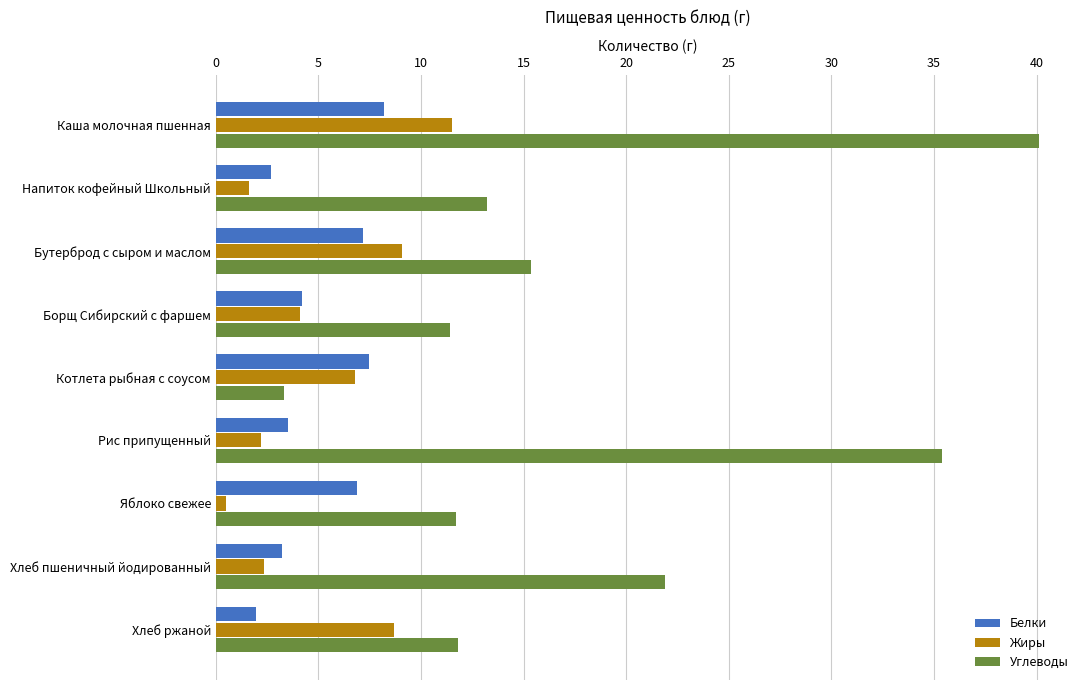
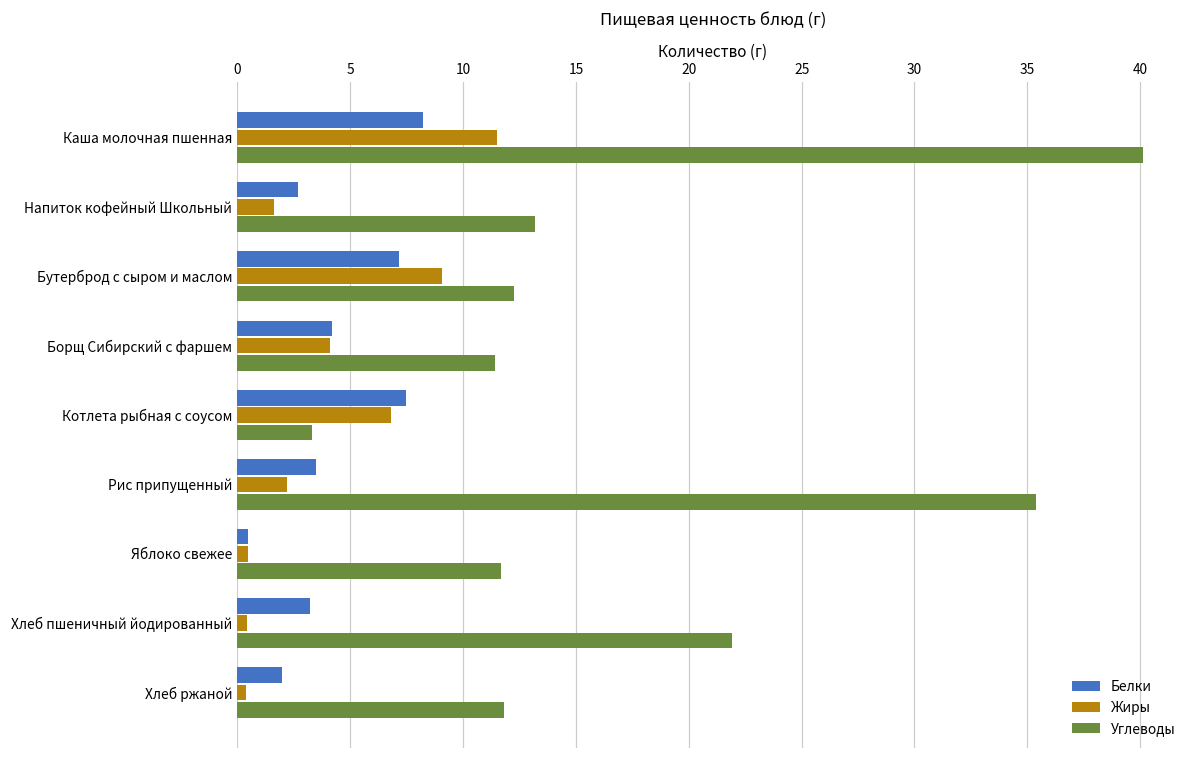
  {
    "Белки": {
      "Каша молочная пшенная": 8.2,
      "Напиток кофейный Школьный": 2.7,
      "Бутерброд с сыром и маслом": 7.2,
      "Борщ Сибирский с фаршем": 4.2,
      "Котлета рыбная с соусом": 7.5,
      "Рис припущенный": 3.5,
-     "Яблоко свежее": 6.9,
+     "Яблоко свежее": 0.5,
      "Хлеб пшеничный йодированный": 3.2,
      "Хлеб ржаной": 2.0
    },
    "Жиры": {
      "Каша молочная пшенная": 11.5,
      "Напиток кофейный Школьный": 1.6,
      "Бутерброд с сыром и маслом": 9.1,
      "Борщ Сибирский с фаршем": 4.1,
      "Котлета рыбная с соусом": 6.8,
      "Рис припущенный": 2.2,
      "Яблоко свежее": 0.5,
-     "Хлеб пшеничный йодированный": 2.4,
-     "Хлеб ржаной": 8.7
+     "Хлеб пшеничный йодированный": 0.4,
+     "Хлеб ржаной": 0.4
    },
    "Углеводы": {
      "Каша молочная пшенная": 40.1,
      "Напиток кофейный Школьный": 13.2,
-     "Бутерброд с сыром и маслом": 15.4,
+     "Бутерброд с сыром и маслом": 12.3,
      "Борщ Сибирский с фаршем": 11.4,
      "Котлета рыбная с соусом": 3.3,
      "Рис припущенный": 35.4,
      "Яблоко свежее": 11.7,
      "Хлеб пшеничный йодированный": 21.9,
      "Хлеб ржаной": 11.8
    }
  }
